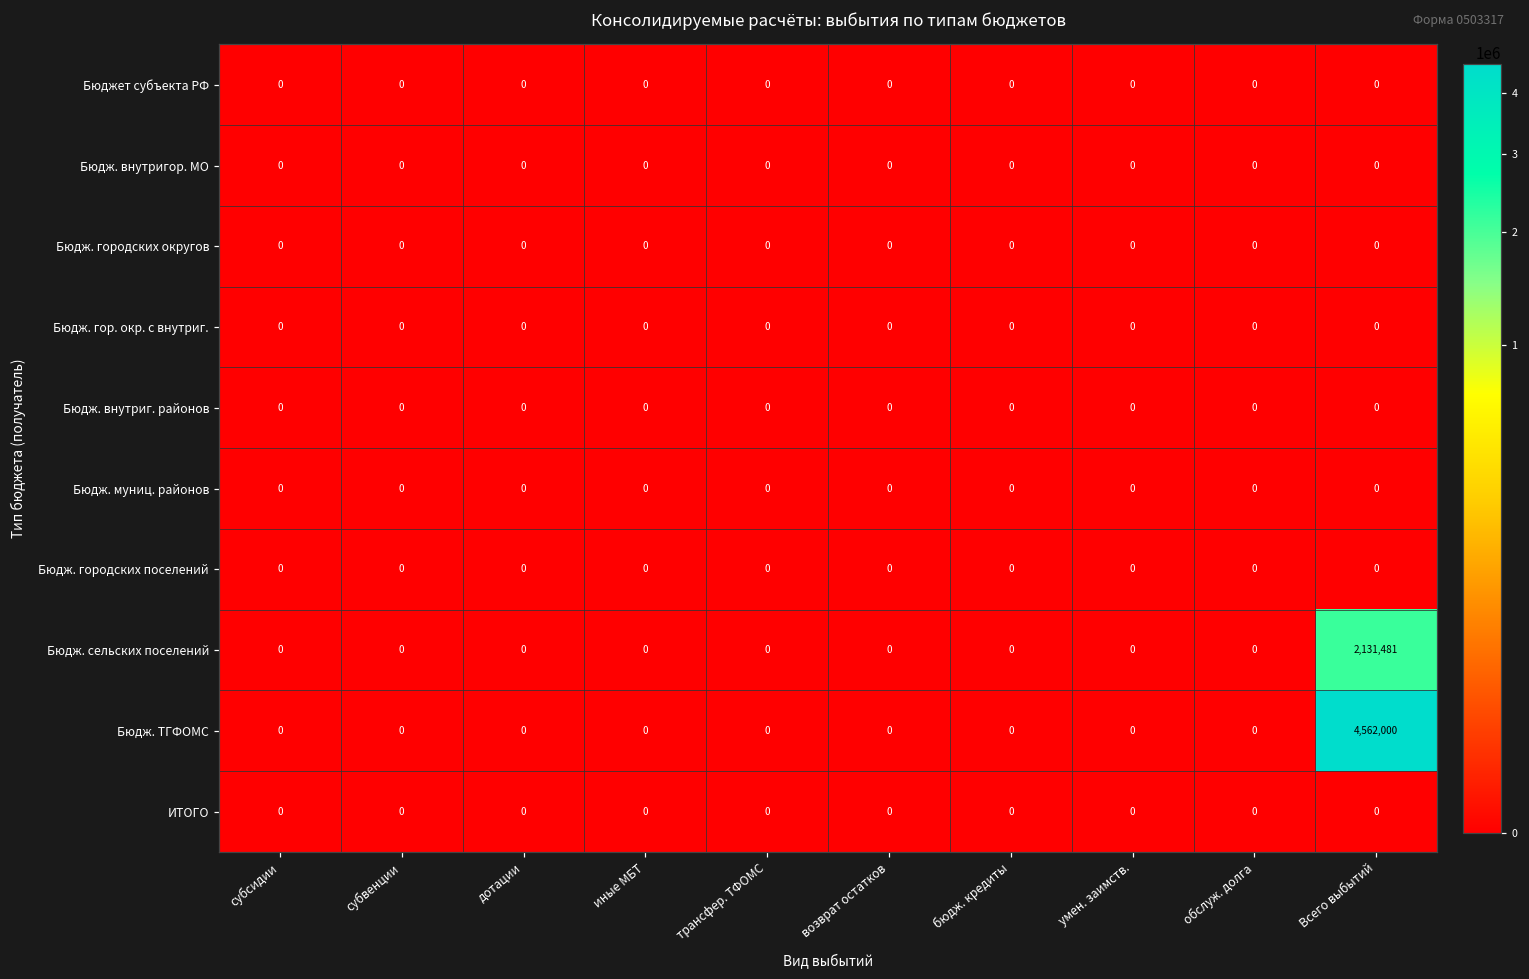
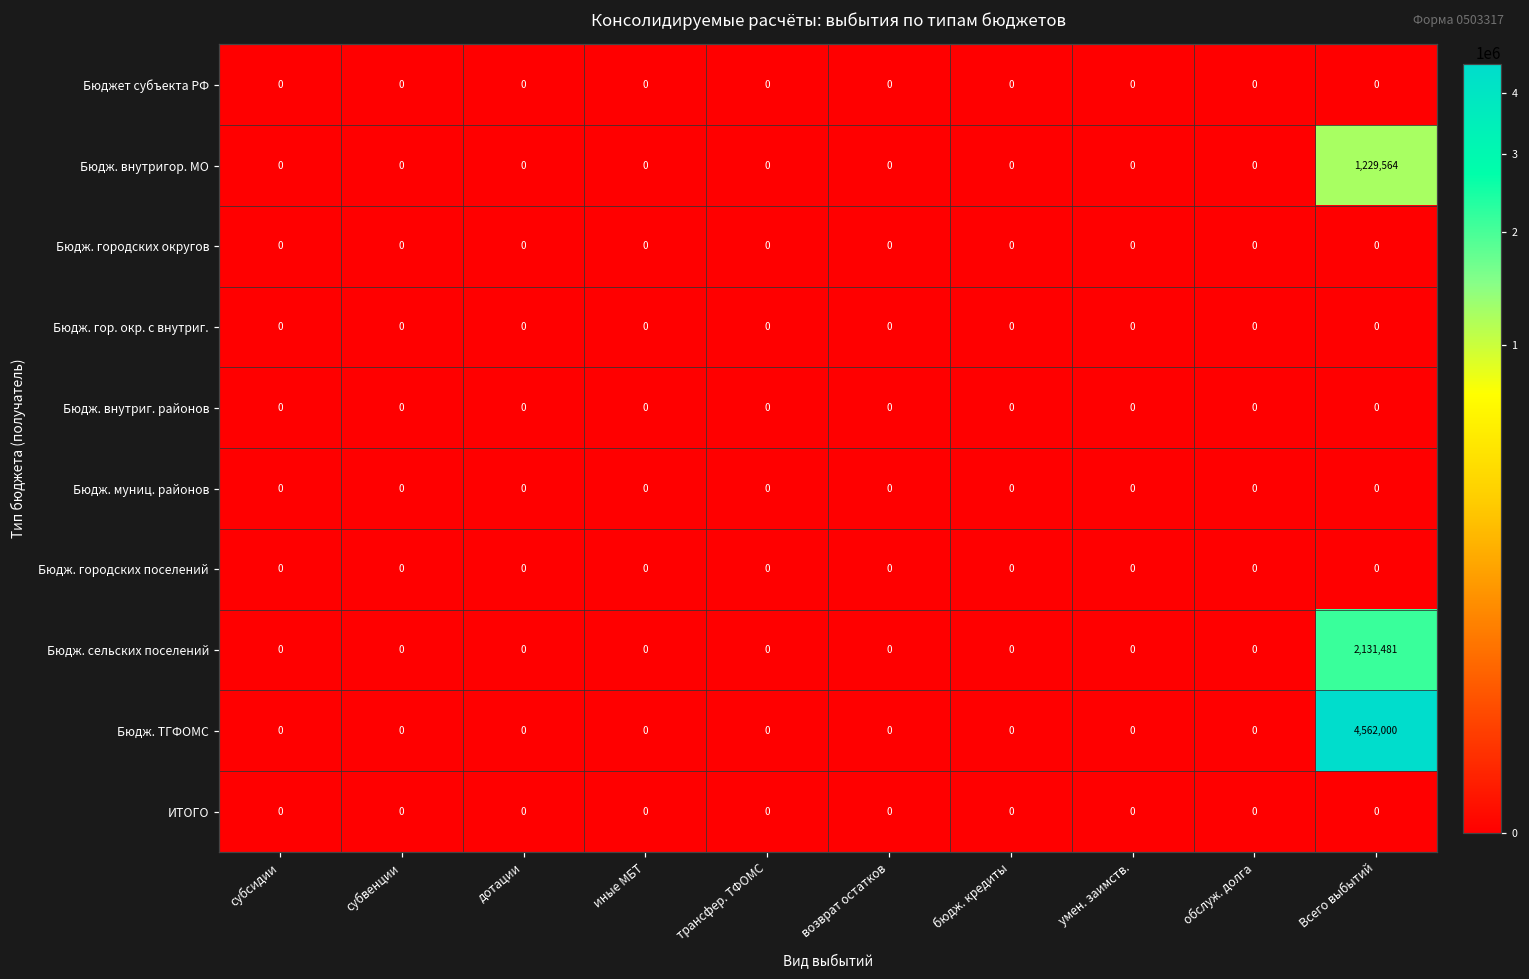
  {
    "Бюджет субъекта РФ": {
      "субсидии": "0",
      "субвенции": "0",
      "дотации": "0",
      "иные МБТ": "0",
      "трансфер. ТФОМС": "0",
      "возврат остатков": "0",
      "бюдж. кредиты": "0",
      "умен. заимств.": "0",
      "обслуж. долга": "0",
      "Всего выбытий": "0"
    },
    "Бюдж. внутригор. МО": {
      "субсидии": "0",
      "субвенции": "0",
      "дотации": "0",
      "иные МБТ": "0",
      "трансфер. ТФОМС": "0",
      "возврат остатков": "0",
      "бюдж. кредиты": "0",
      "умен. заимств.": "0",
      "обслуж. долга": "0",
-     "Всего выбытий": "0"
+     "Всего выбытий": "1,229,564"
    },
    "Бюдж. городских округов": {
      "субсидии": "0",
      "субвенции": "0",
      "дотации": "0",
      "иные МБТ": "0",
      "трансфер. ТФОМС": "0",
      "возврат остатков": "0",
      "бюдж. кредиты": "0",
      "умен. заимств.": "0",
      "обслуж. долга": "0",
      "Всего выбытий": "0"
    },
    "Бюдж. гор. окр. с внутриг.": {
      "субсидии": "0",
      "субвенции": "0",
      "дотации": "0",
      "иные МБТ": "0",
      "трансфер. ТФОМС": "0",
      "возврат остатков": "0",
      "бюдж. кредиты": "0",
      "умен. заимств.": "0",
      "обслуж. долга": "0",
      "Всего выбытий": "0"
    },
    "Бюдж. внутриг. районов": {
      "субсидии": "0",
      "субвенции": "0",
      "дотации": "0",
      "иные МБТ": "0",
      "трансфер. ТФОМС": "0",
      "возврат остатков": "0",
      "бюдж. кредиты": "0",
      "умен. заимств.": "0",
      "обслуж. долга": "0",
      "Всего выбытий": "0"
    },
    "Бюдж. муниц. районов": {
      "субсидии": "0",
      "субвенции": "0",
      "дотации": "0",
      "иные МБТ": "0",
      "трансфер. ТФОМС": "0",
      "возврат остатков": "0",
      "бюдж. кредиты": "0",
      "умен. заимств.": "0",
      "обслуж. долга": "0",
      "Всего выбытий": "0"
    },
    "Бюдж. городских поселений": {
      "субсидии": "0",
      "субвенции": "0",
      "дотации": "0",
      "иные МБТ": "0",
      "трансфер. ТФОМС": "0",
      "возврат остатков": "0",
      "бюдж. кредиты": "0",
      "умен. заимств.": "0",
      "обслуж. долга": "0",
      "Всего выбытий": "0"
    },
    "Бюдж. сельских поселений": {
      "субсидии": "0",
      "субвенции": "0",
      "дотации": "0",
      "иные МБТ": "0",
      "трансфер. ТФОМС": "0",
      "возврат остатков": "0",
      "бюдж. кредиты": "0",
      "умен. заимств.": "0",
      "обслуж. долга": "0",
      "Всего выбытий": "2,131,481"
    },
    "Бюдж. ТГФОМС": {
      "субсидии": "0",
      "субвенции": "0",
      "дотации": "0",
      "иные МБТ": "0",
      "трансфер. ТФОМС": "0",
      "возврат остатков": "0",
      "бюдж. кредиты": "0",
      "умен. заимств.": "0",
      "обслуж. долга": "0",
      "Всего выбытий": "4,562,000"
    },
    "ИТОГО": {
      "субсидии": "0",
      "субвенции": "0",
      "дотации": "0",
      "иные МБТ": "0",
      "трансфер. ТФОМС": "0",
      "возврат остатков": "0",
      "бюдж. кредиты": "0",
      "умен. заимств.": "0",
      "обслуж. долга": "0",
      "Всего выбытий": "0"
    }
  }
